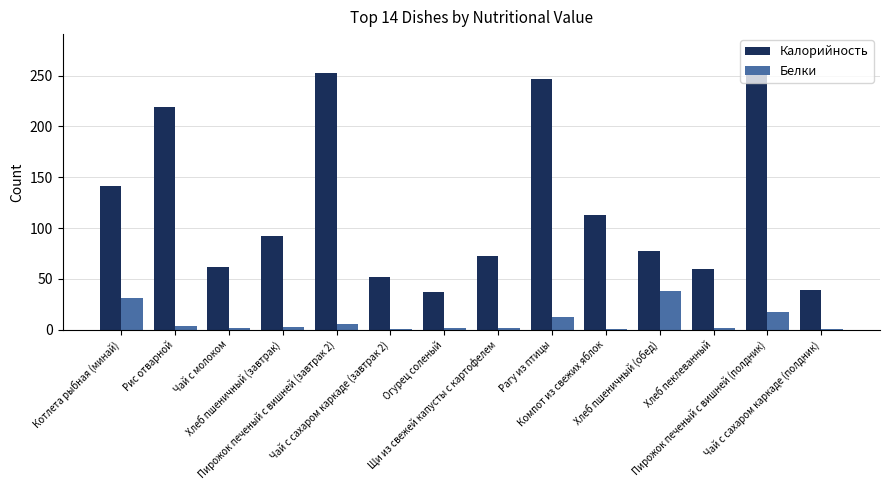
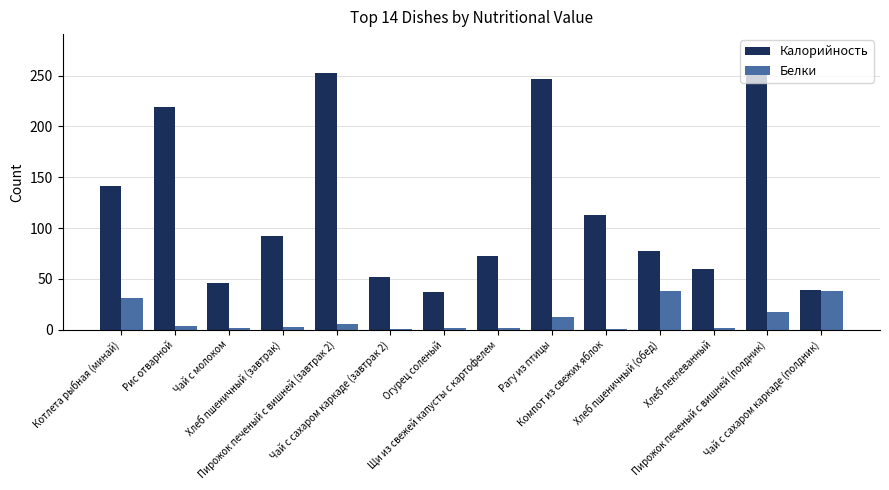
  {
    "Калорийность": {
      "Котлета рыбная (минай)": 142,
      "Рис отварной": 219,
-     "Чай с молоком": 61,
+     "Чай с молоком": 46,
      "Хлеб пшеничный (завтрак)": 92,
      "Пирожок печеный с вишней (завтрак 2)": 253,
      "Чай с сахаром каркаде (завтрак 2)": 52,
      "Огурец соленый": 37,
      "Щи из свежей капусты с картофелем": 72,
      "Рагу из птицы": 246,
      "Компот из свежих яблок": 113,
      "Хлеб пшеничный (обед)": 77,
      "Хлеб пеклеванный": 59,
      "Чай с сахаром каркаде (полдник)": 39
    },
    "Белки": {
      "Котлета рыбная (минай)": 31,
      "Рис отварной": 4,
      "Хлеб пшеничный (завтрак)": 3,
      "Пирожок печеный с вишней (завтрак 2)": 6,
      "Рагу из птицы": 13,
      "Хлеб пшеничный (обед)": 38,
      "Пирожок печеный с вишней (полдник)": 18,
-     "Чай с сахаром каркаде (полдник)": 0
+     "Чай с сахаром каркаде (полдник)": 38
    }
  }
